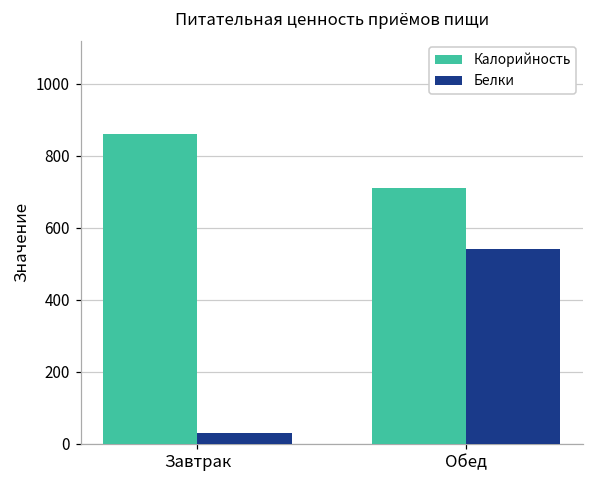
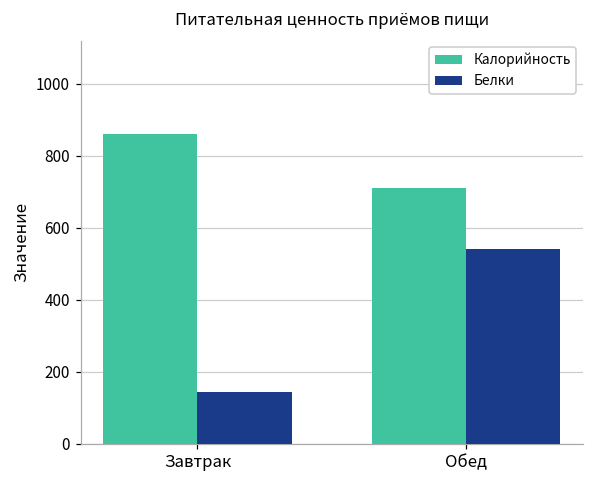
  {
    "Калорийность": {
      "Завтрак": 860,
      "Обед": 710
    },
    "Белки": {
-     "Завтрак": 30,
+     "Завтрак": 140,
      "Обед": 540
    }
  }
